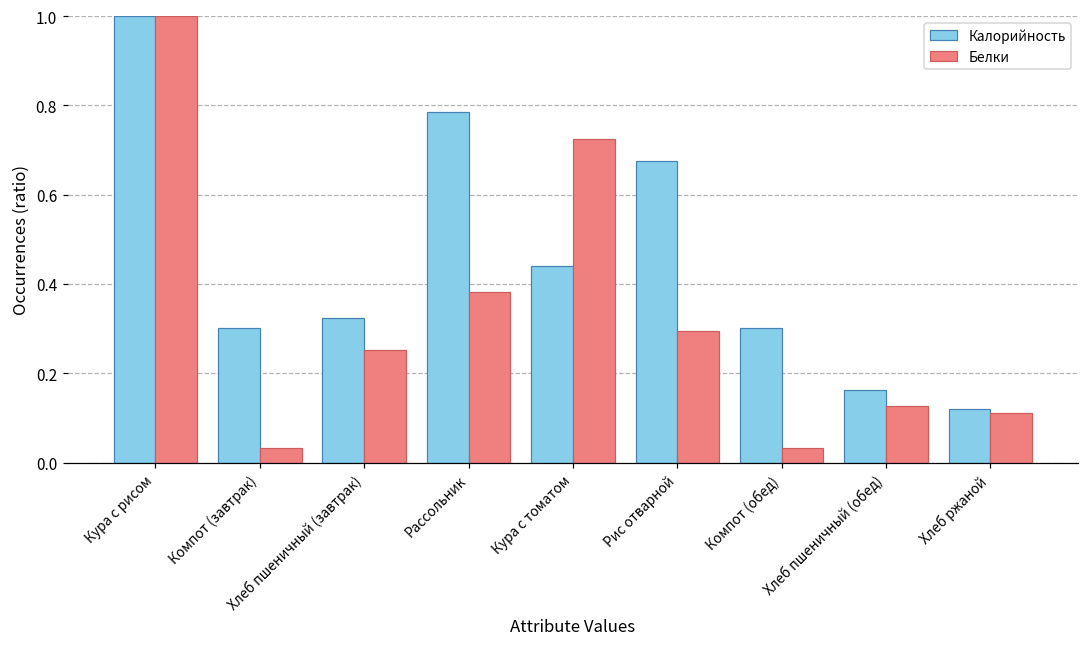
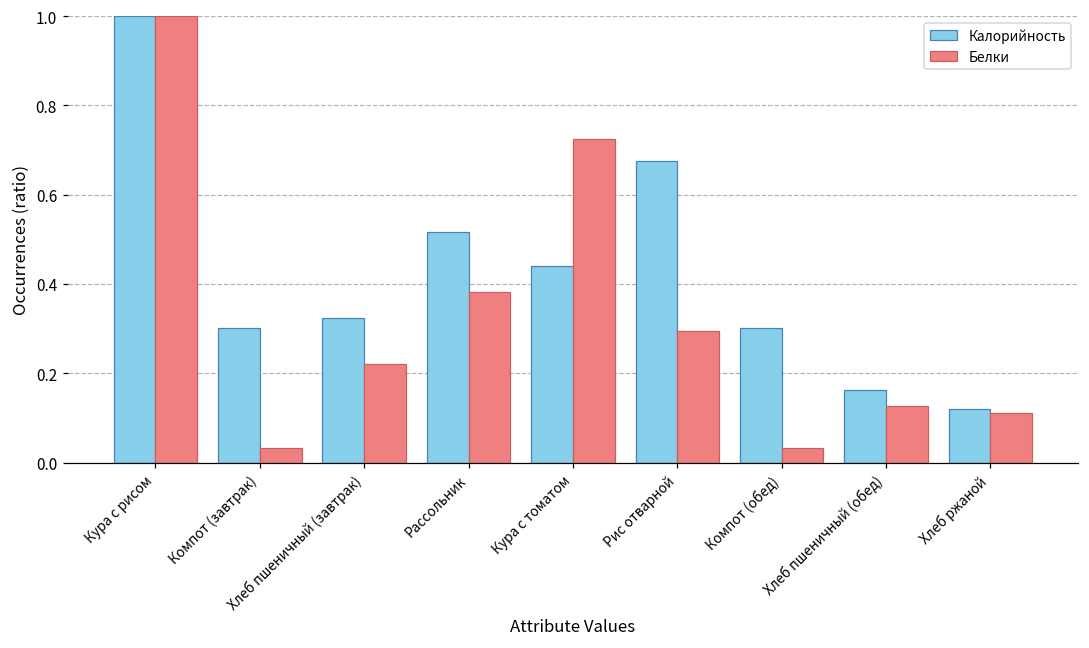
  {
    "Калорийность": {
      "Кура с рисом": 1.00,
      "Компот (завтрак)": 0.30,
      "Хлеб пшеничный (завтрак)": 0.32,
-     "Рассольник": 0.79,
+     "Рассольник": 0.52,
      "Кура с томатом": 0.44,
      "Рис отварной": 0.67,
      "Компот (обед)": 0.30,
      "Хлеб пшеничный (обед)": 0.16,
      "Хлеб ржаной": 0.12
    },
    "Белки": {
      "Кура с рисом": 1.00,
      "Компот (завтрак)": 0.03,
-     "Хлеб пшеничный (завтрак)": 0.25,
+     "Хлеб пшеничный (завтрак)": 0.22,
      "Рассольник": 0.38,
      "Кура с томатом": 0.72,
      "Рис отварной": 0.29,
      "Компот (обед)": 0.03,
      "Хлеб пшеничный (обед)": 0.13,
      "Хлеб ржаной": 0.11
    }
  }
